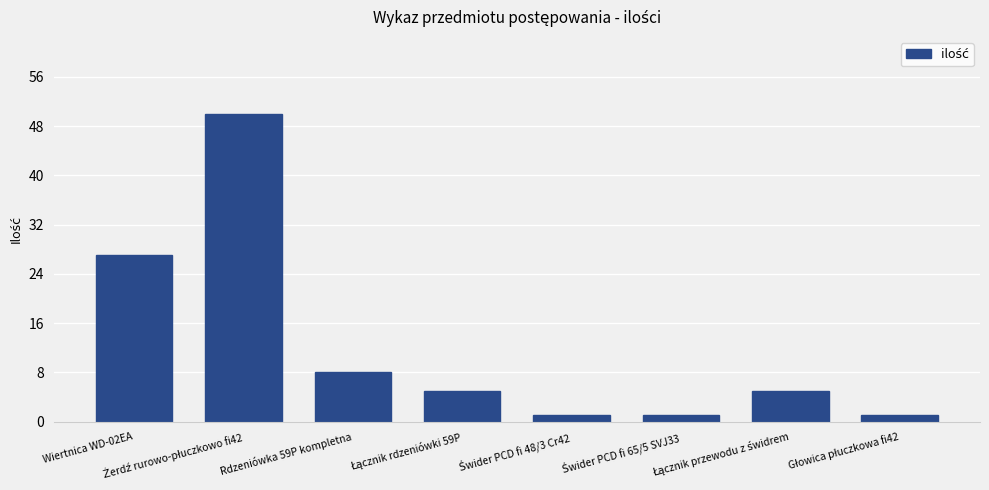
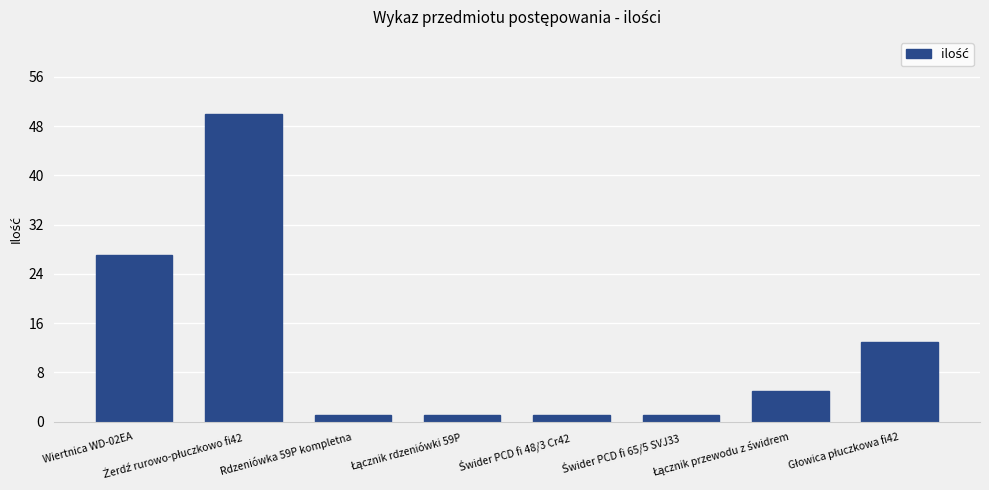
  {
    "Wiertnica WD-02EA": 27,
    "Żerdź rurowo-płuczkowo fi42": 50,
-   "Rdzeniówka 59P kompletna": 8,
-   "Łącznik rdzeniówki 59P": 5,
+   "Rdzeniówka 59P kompletna": 1,
+   "Łącznik rdzeniówki 59P": 1,
    "Świder PCD fi 48/3 Cr42": 1,
    "Świder PCD fi 65/5 SVJ33": 1,
    "Łącznik przewodu z świdrem": 5,
-   "Głowica płuczkowa fi42": 1
+   "Głowica płuczkowa fi42": 13
  }
